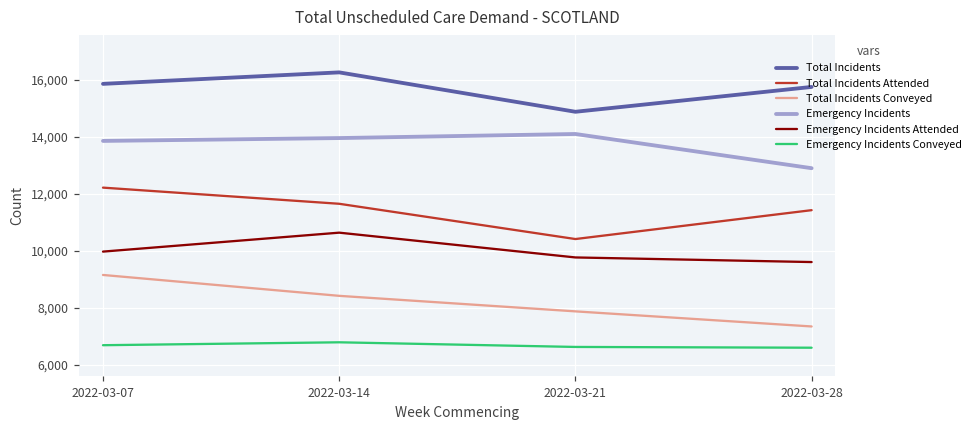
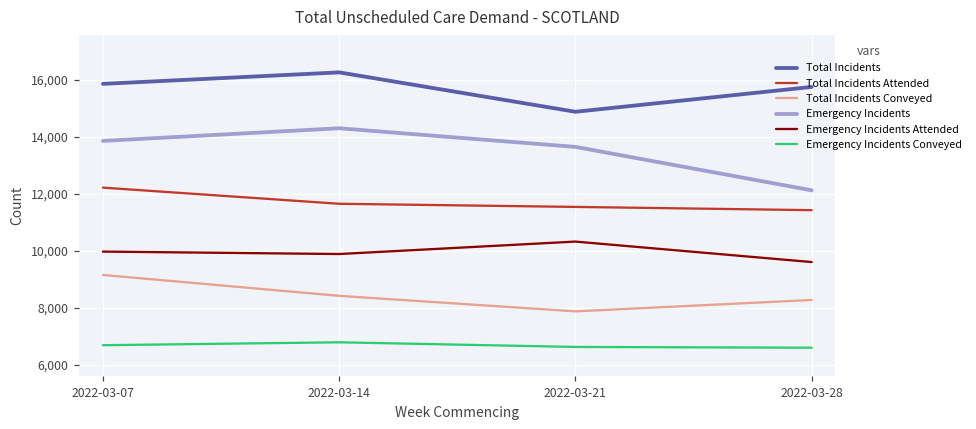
  {
    "Total Incidents": {
      "2022-03-07": "15,900",
      "2022-03-14": "16,300",
      "2022-03-21": "14,900",
      "2022-03-28": "15,800"
    },
    "Total Incidents Attended": {
      "2022-03-07": "12,200",
      "2022-03-14": "11,600",
-     "2022-03-21": "10,400",
+     "2022-03-21": "11,500",
      "2022-03-28": "11,400"
    },
    "Total Incidents Conveyed": {
      "2022-03-07": "9,200",
      "2022-03-14": "8,400",
      "2022-03-21": "7,900",
-     "2022-03-28": "7,300"
+     "2022-03-28": "8,300"
    },
    "Emergency Incidents": {
      "2022-03-07": "13,900",
-     "2022-03-14": "14,000",
-     "2022-03-21": "14,100",
-     "2022-03-28": "12,900"
+     "2022-03-14": "14,300",
+     "2022-03-21": "13,600",
+     "2022-03-28": "12,100"
    },
    "Emergency Incidents Attended": {
      "2022-03-07": "10,000",
-     "2022-03-14": "10,600",
-     "2022-03-21": "9,800",
+     "2022-03-14": "9,900",
+     "2022-03-21": "10,300",
      "2022-03-28": "9,600"
    },
    "Emergency Incidents Conveyed": {
      "2022-03-07": "6,700",
      "2022-03-14": "6,800",
      "2022-03-21": "6,600",
      "2022-03-28": "6,600"
    }
  }
